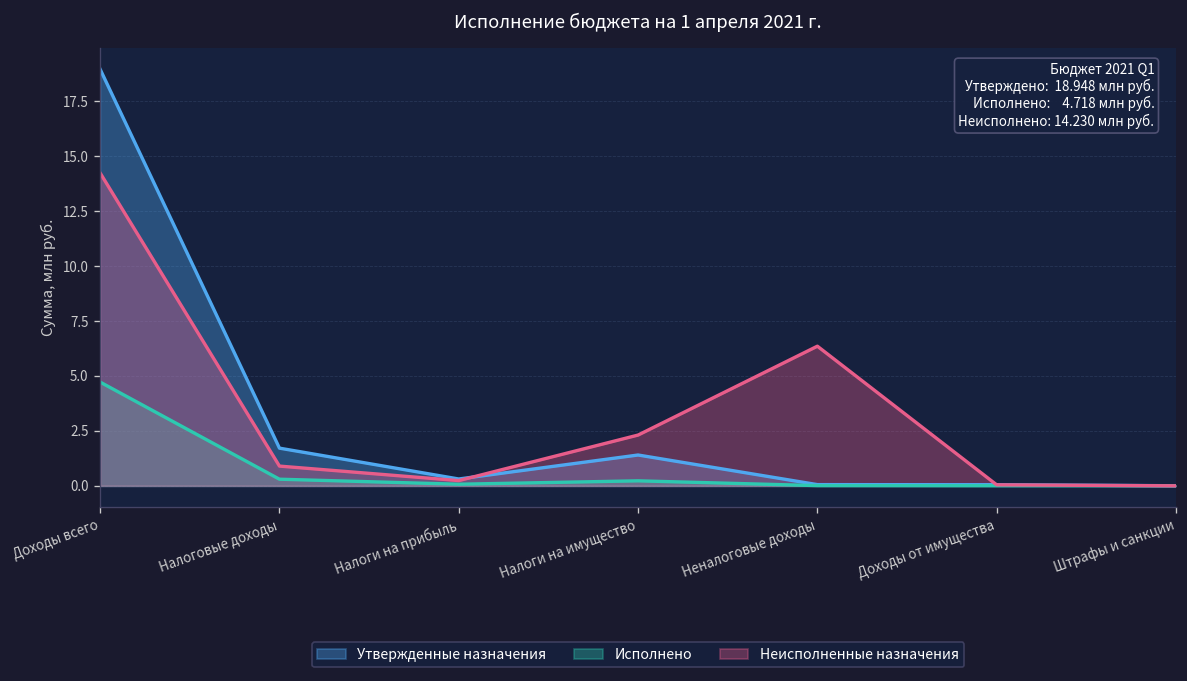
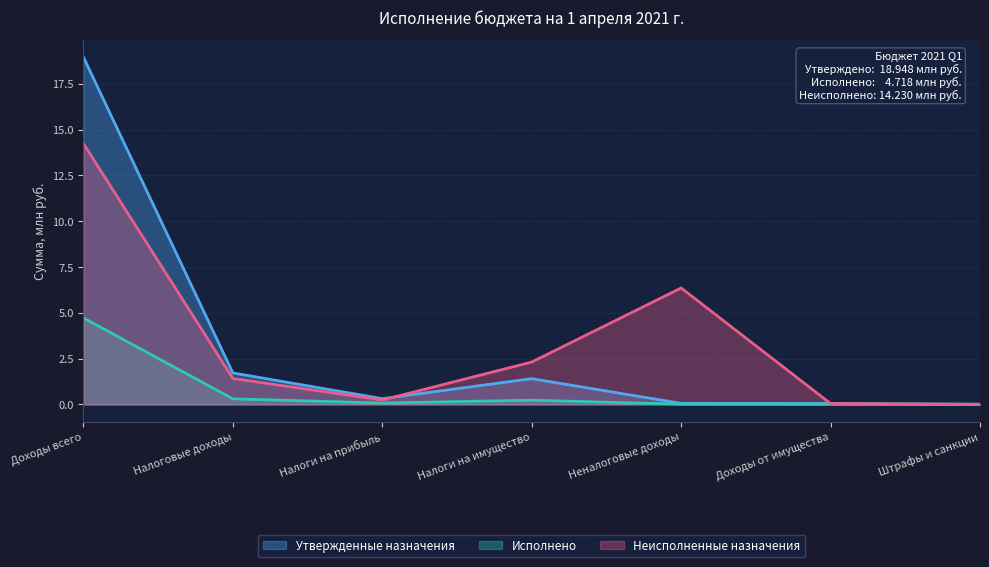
  {
    "Неисполненные назначения": {
      "Доходы всего": 14.2,
-     "Налоговые доходы": 0.9,
+     "Налоговые доходы": 1.4,
      "Налоги на имущество": 2.3,
      "Неналоговые доходы": 6.4
    }
  }
